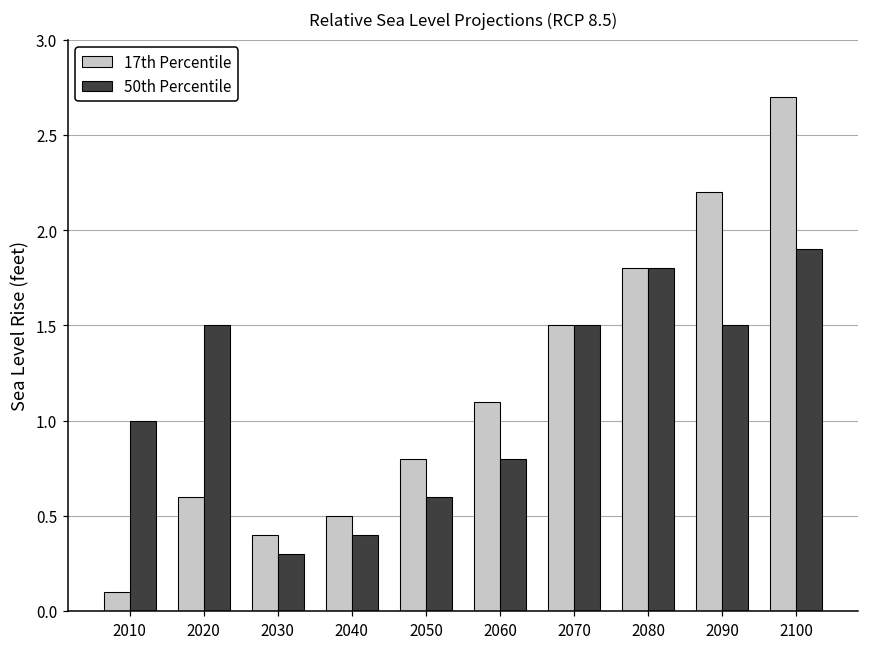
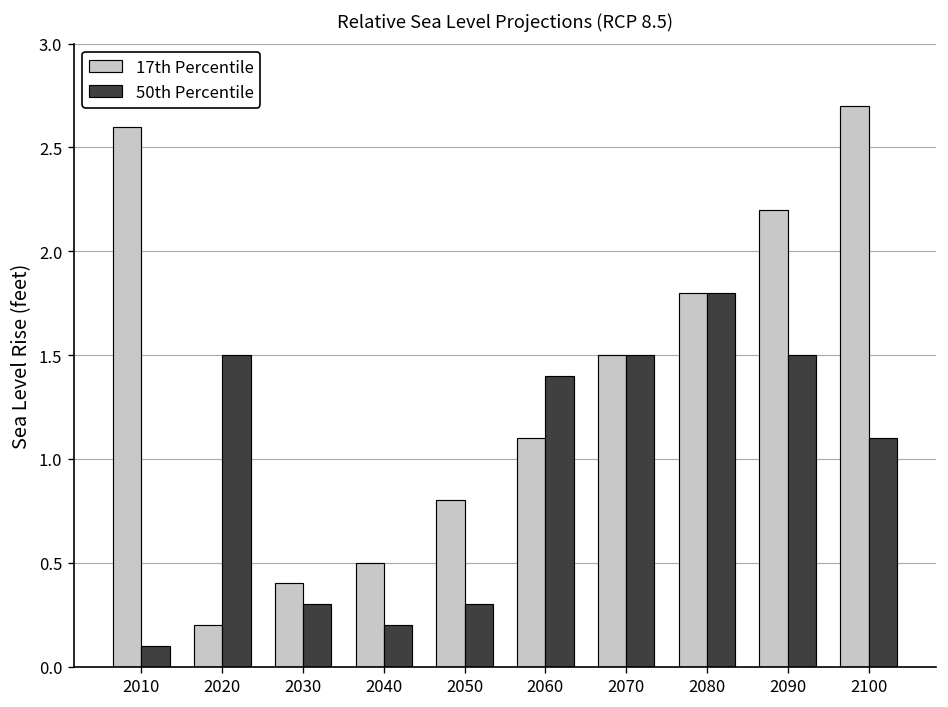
  {
    "17th Percentile": {
-     "2010": 0.1,
-     "2020": 0.6,
+     "2010": 2.6,
+     "2020": 0.2,
      "2030": 0.4,
      "2040": 0.5,
      "2050": 0.8,
      "2060": 1.1,
      "2070": 1.5,
      "2080": 1.8,
      "2090": 2.2,
      "2100": 2.7
    },
    "50th Percentile": {
-     "2010": 1.0,
+     "2010": 0.1,
      "2020": 1.5,
      "2030": 0.3,
-     "2040": 0.4,
-     "2050": 0.6,
-     "2060": 0.8,
+     "2040": 0.2,
+     "2050": 0.3,
+     "2060": 1.4,
      "2070": 1.5,
      "2080": 1.8,
      "2090": 1.5,
-     "2100": 1.9
+     "2100": 1.1
    }
  }
